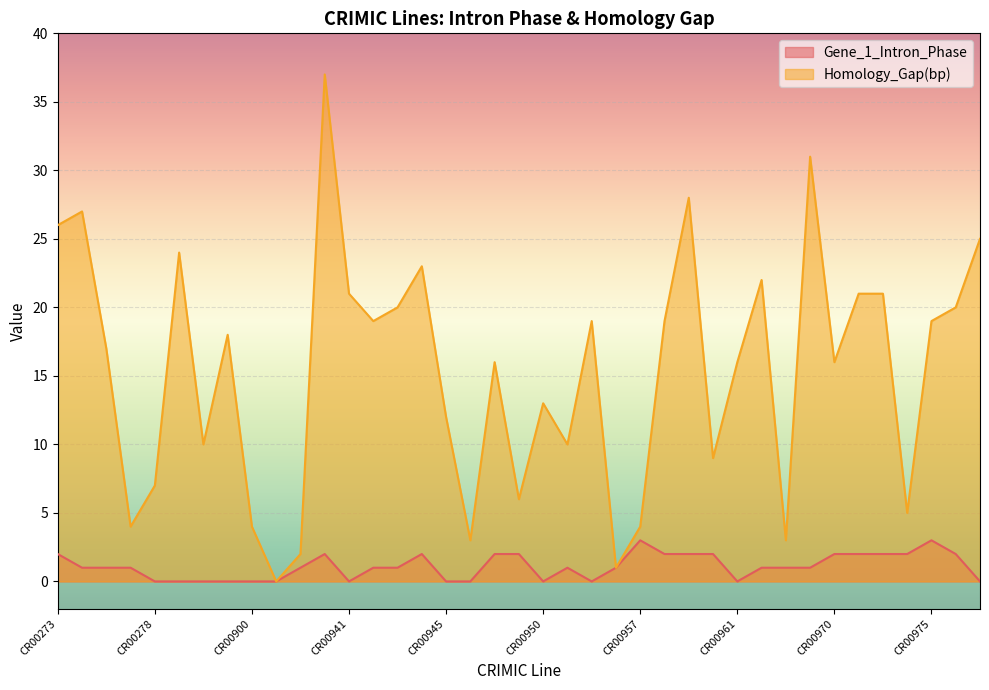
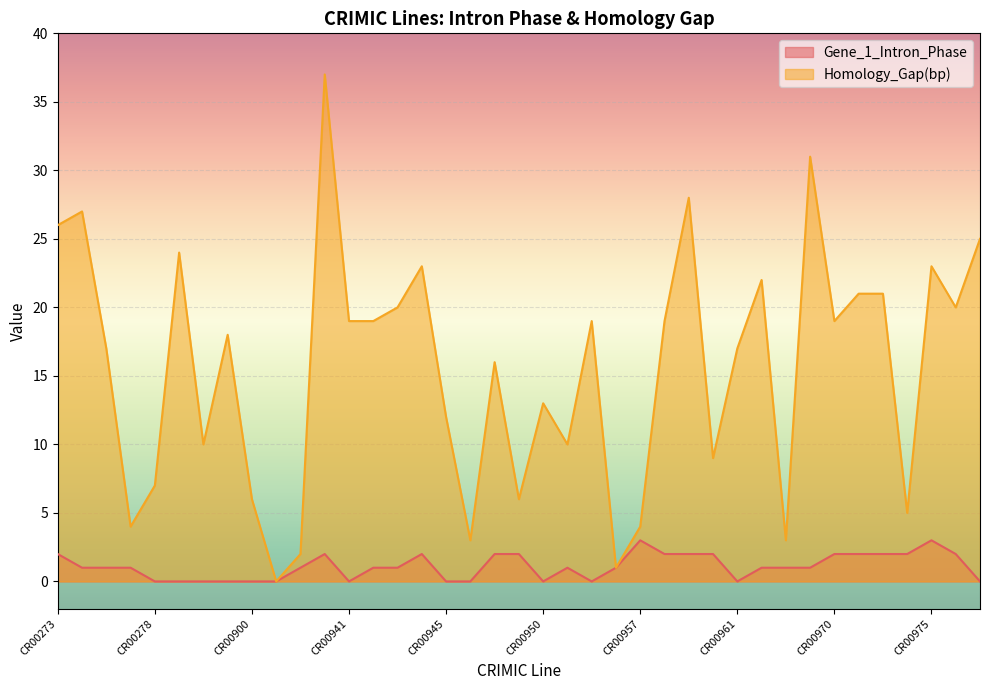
  {
    "Gene_1_Intron_Phase": {
      "CR00273": 2,
      "CR00278": 0,
      "CR00900": 0,
      "CR00941": 0,
      "CR00945": 0,
      "CR00950": 0,
      "CR00957": 3,
      "CR00961": 0,
      "CR00970": 2,
      "CR00975": 3
    },
    "Homology_Gap(bp)": {
      "CR00273": 26,
      "CR00278": 7,
-     "CR00900": 4,
-     "CR00941": 21,
+     "CR00900": 6,
+     "CR00941": 19,
      "CR00945": 12,
      "CR00950": 13,
      "CR00957": 4,
-     "CR00961": 16,
-     "CR00970": 16,
-     "CR00975": 19
+     "CR00961": 17,
+     "CR00970": 19,
+     "CR00975": 23
    }
  }
